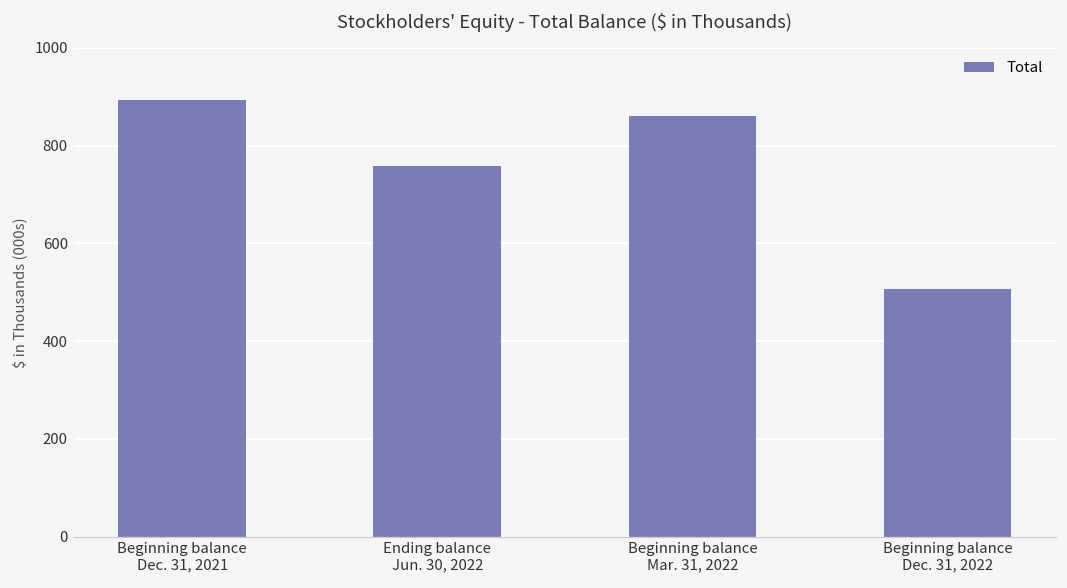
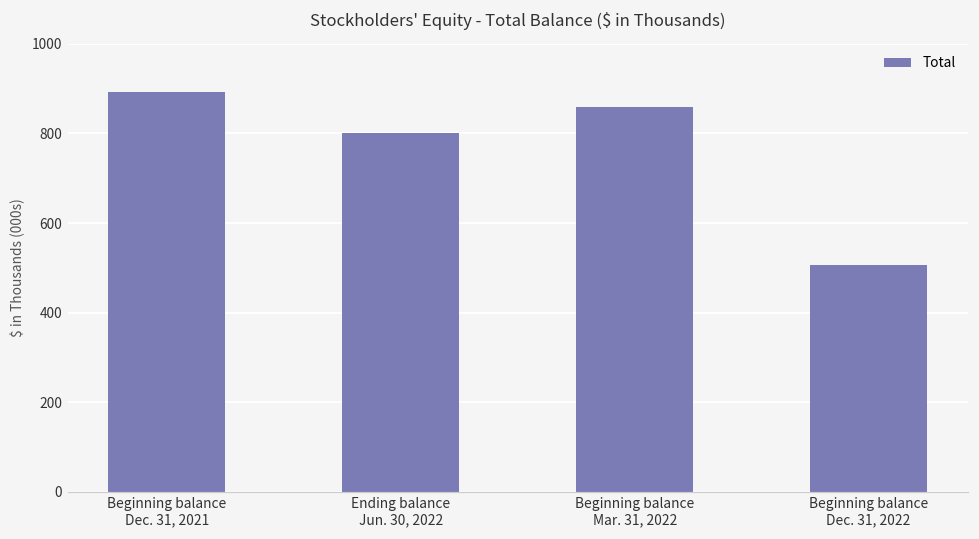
  {
    "Beginning balance Dec. 31, 2021": 890,
-   "Ending balance Jun. 30, 2022": 760,
+   "Ending balance Jun. 30, 2022": 800,
    "Beginning balance Mar. 31, 2022": 860,
    "Beginning balance Dec. 31, 2022": 510
  }
